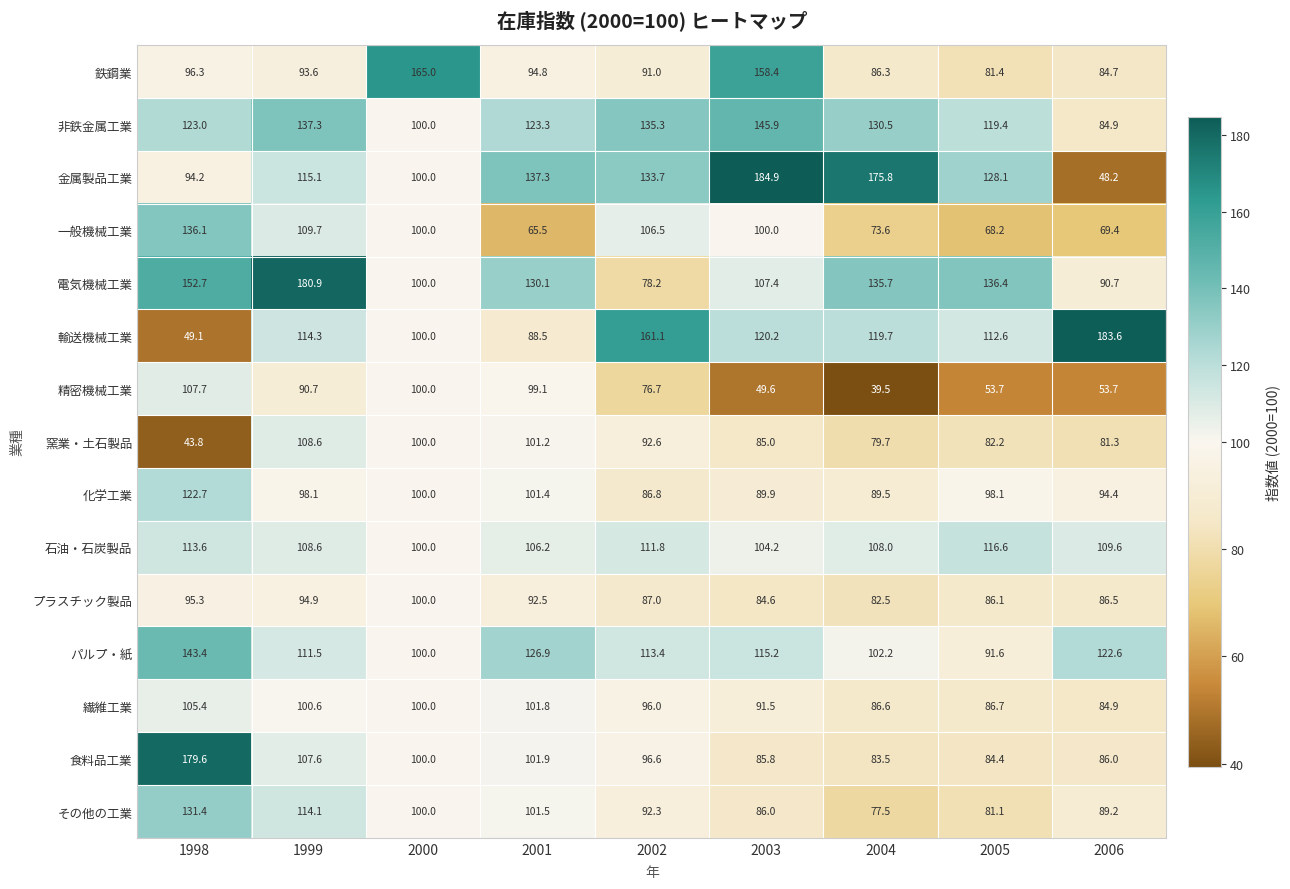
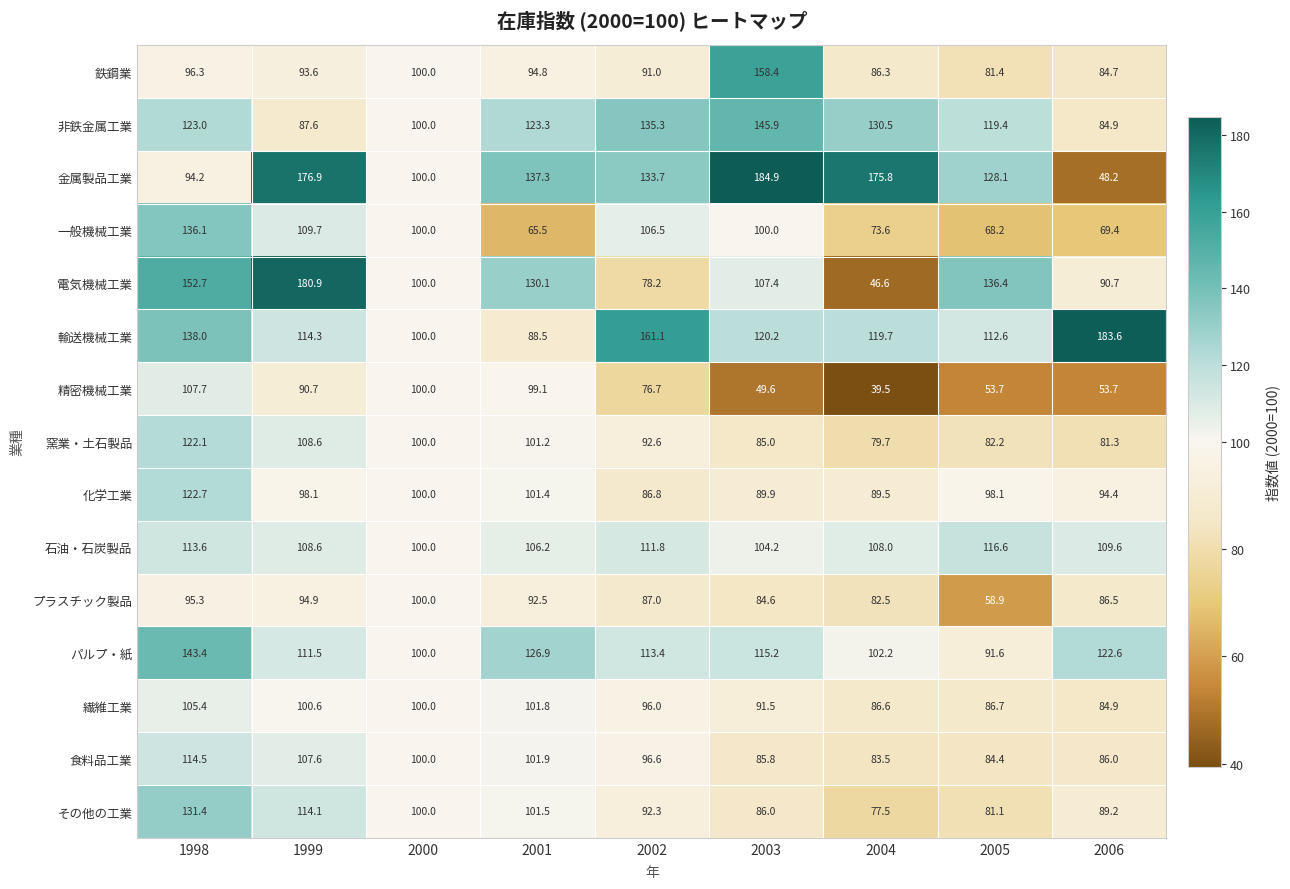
  {
    "鉄鋼業": {
      "1998": 96.3,
      "1999": 93.6,
-     "2000": 165.0,
+     "2000": 100.0,
      "2001": 94.8,
      "2002": 91.0,
      "2003": 158.4,
      "2004": 86.3,
      "2005": 81.4,
      "2006": 84.7
    },
    "非鉄金属工業": {
      "1998": 123.0,
-     "1999": 137.3,
+     "1999": 87.6,
      "2000": 100.0,
      "2001": 123.3,
      "2002": 135.3,
      "2003": 145.9,
      "2004": 130.5,
      "2005": 119.4,
      "2006": 84.9
    },
    "金属製品工業": {
      "1998": 94.2,
-     "1999": 115.1,
+     "1999": 176.9,
      "2000": 100.0,
      "2001": 137.3,
      "2002": 133.7,
      "2003": 184.9,
      "2004": 175.8,
      "2005": 128.1,
      "2006": 48.2
    },
    "一般機械工業": {
      "1998": 136.1,
      "1999": 109.7,
      "2000": 100.0,
      "2001": 65.5,
      "2002": 106.5,
      "2003": 100.0,
      "2004": 73.6,
      "2005": 68.2,
      "2006": 69.4
    },
    "電気機械工業": {
      "1998": 152.7,
      "1999": 180.9,
      "2000": 100.0,
      "2001": 130.1,
      "2002": 78.2,
      "2003": 107.4,
-     "2004": 135.7,
+     "2004": 46.6,
      "2005": 136.4,
      "2006": 90.7
    },
    "輸送機械工業": {
-     "1998": 49.1,
+     "1998": 138.0,
      "1999": 114.3,
      "2000": 100.0,
      "2001": 88.5,
      "2002": 161.1,
      "2003": 120.2,
      "2004": 119.7,
      "2005": 112.6,
      "2006": 183.6
    },
    "精密機械工業": {
      "1998": 107.7,
      "1999": 90.7,
      "2000": 100.0,
      "2001": 99.1,
      "2002": 76.7,
      "2003": 49.6,
      "2004": 39.5,
      "2005": 53.7,
      "2006": 53.7
    },
    "窯業・土石製品": {
-     "1998": 43.8,
+     "1998": 122.1,
      "1999": 108.6,
      "2000": 100.0,
      "2001": 101.2,
      "2002": 92.6,
      "2003": 85.0,
      "2004": 79.7,
      "2005": 82.2,
      "2006": 81.3
    },
    "化学工業": {
      "1998": 122.7,
      "1999": 98.1,
      "2000": 100.0,
      "2001": 101.4,
      "2002": 86.8,
      "2003": 89.9,
      "2004": 89.5,
      "2005": 98.1,
      "2006": 94.4
    },
    "石油・石炭製品": {
      "1998": 113.6,
      "1999": 108.6,
      "2000": 100.0,
      "2001": 106.2,
      "2002": 111.8,
      "2003": 104.2,
      "2004": 108.0,
      "2005": 116.6,
      "2006": 109.6
    },
    "プラスチック製品": {
      "1998": 95.3,
      "1999": 94.9,
      "2000": 100.0,
      "2001": 92.5,
      "2002": 87.0,
      "2003": 84.6,
      "2004": 82.5,
-     "2005": 86.1,
+     "2005": 58.9,
      "2006": 86.5
    },
    "パルプ・紙": {
      "1998": 143.4,
      "1999": 111.5,
      "2000": 100.0,
      "2001": 126.9,
      "2002": 113.4,
      "2003": 115.2,
      "2004": 102.2,
      "2005": 91.6,
      "2006": 122.6
    },
    "繊維工業": {
      "1998": 105.4,
      "1999": 100.6,
      "2000": 100.0,
      "2001": 101.8,
      "2002": 96.0,
      "2003": 91.5,
      "2004": 86.6,
      "2005": 86.7,
      "2006": 84.9
    },
    "食料品工業": {
-     "1998": 179.6,
+     "1998": 114.5,
      "1999": 107.6,
      "2000": 100.0,
      "2001": 101.9,
      "2002": 96.6,
      "2003": 85.8,
      "2004": 83.5,
      "2005": 84.4,
      "2006": 86.0
    },
    "その他の工業": {
      "1998": 131.4,
      "1999": 114.1,
      "2000": 100.0,
      "2001": 101.5,
      "2002": 92.3,
      "2003": 86.0,
      "2004": 77.5,
      "2005": 81.1,
      "2006": 89.2
    }
  }
